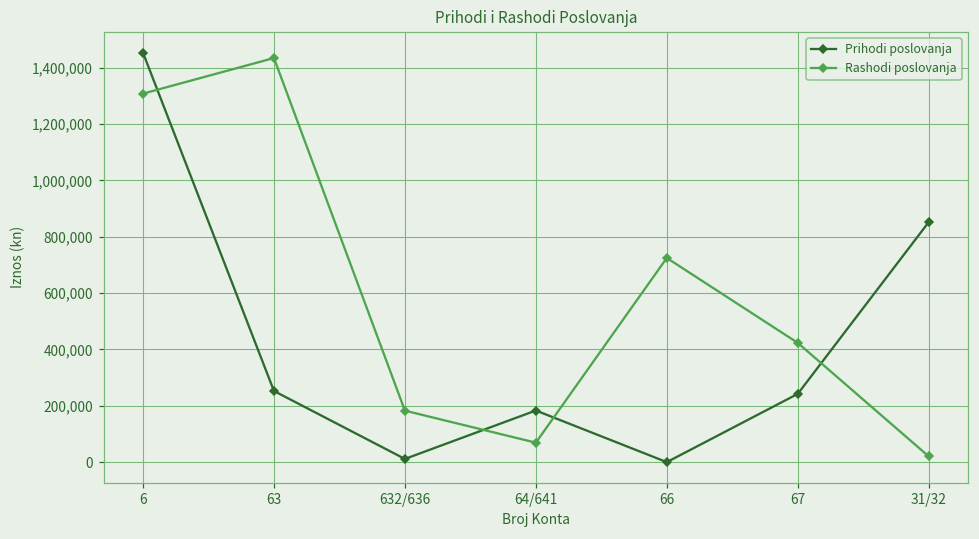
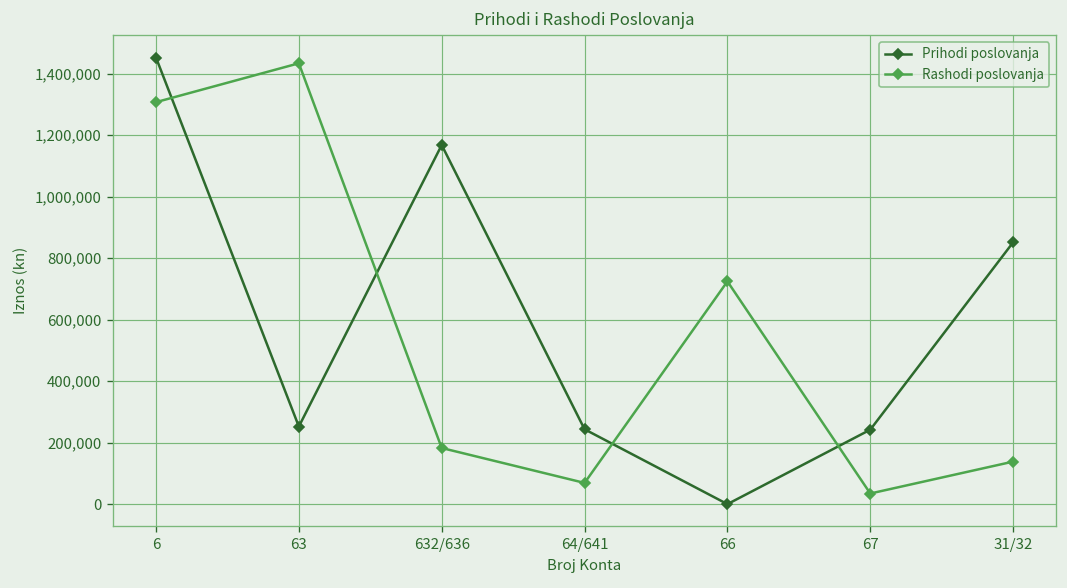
  {
    "Prihodi poslovanja": {
      "6": "1,450,000",
      "63": "250,000",
-     "632/636": "10,000",
-     "64/641": "180,000",
+     "632/636": "1,170,000",
+     "64/641": "240,000",
      "66": "0",
      "67": "240,000",
      "31/32": "850,000"
    },
    "Rashodi poslovanja": {
      "6": "1,310,000",
      "63": "1,430,000",
      "632/636": "180,000",
      "64/641": "70,000",
      "66": "720,000",
-     "67": "420,000",
-     "31/32": "20,000"
+     "67": "30,000",
+     "31/32": "140,000"
    }
  }
